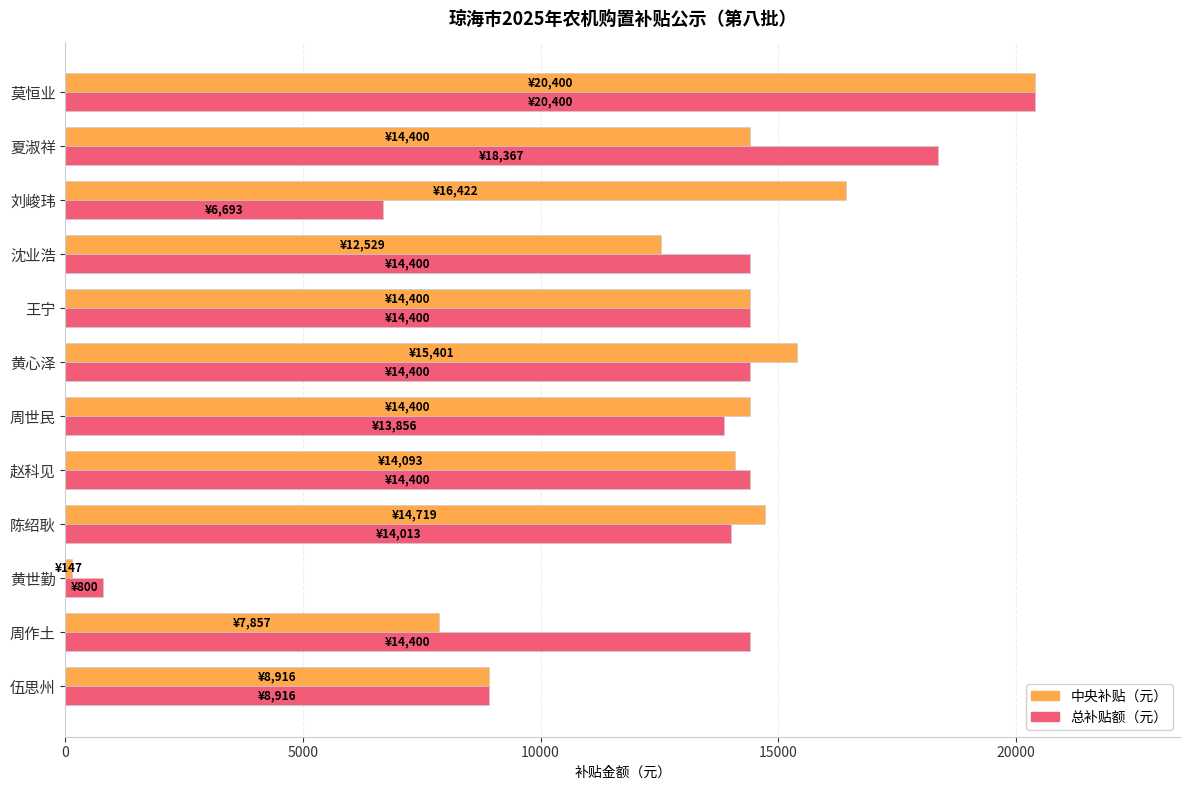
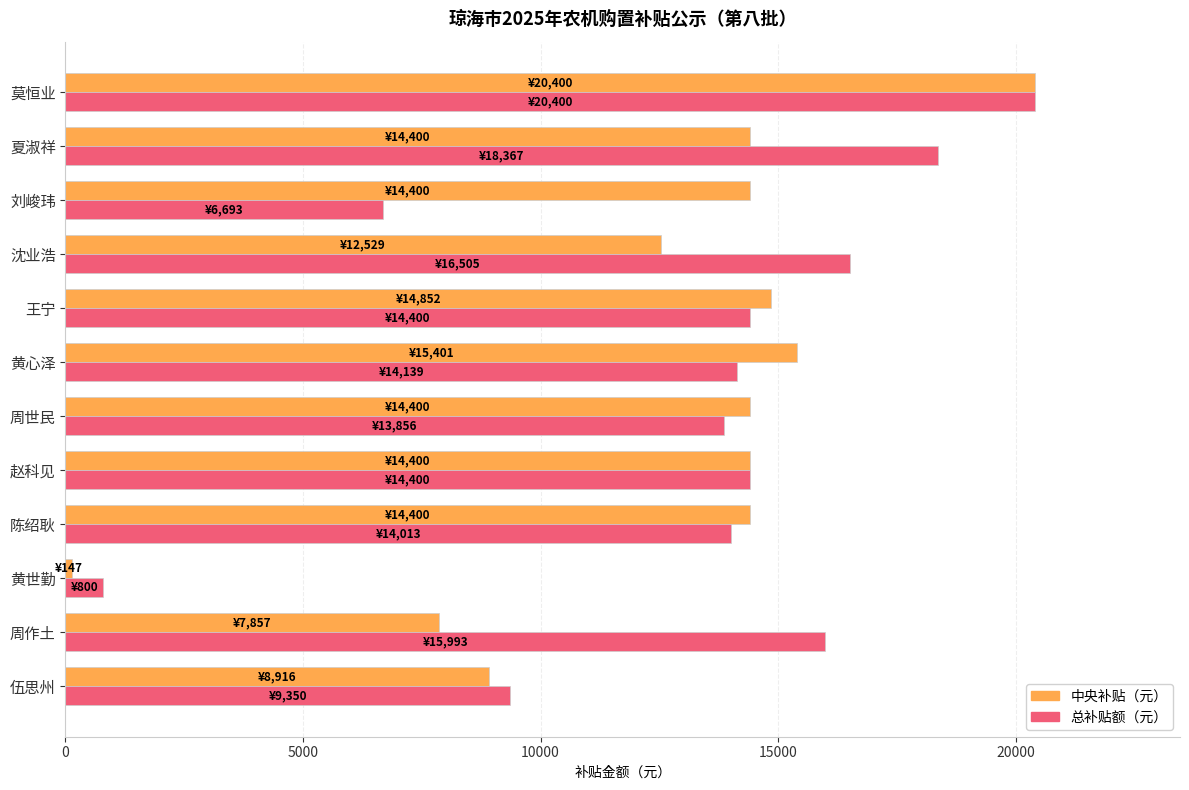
  {
    "中央补贴（元）": {
      "莫恒业": "¥20,400",
      "夏淑祥": "¥14,400",
-     "刘峻玮": "¥16,422",
+     "刘峻玮": "¥14,400",
      "沈业浩": "¥12,529",
-     "王宁": "¥14,400",
+     "王宁": "¥14,852",
      "黄心泽": "¥15,401",
      "周世民": "¥14,400",
-     "赵科见": "¥14,093",
-     "陈绍耿": "¥14,719",
+     "赵科见": "¥14,400",
+     "陈绍耿": "¥14,400",
      "黄世勤": "¥147",
      "周作土": "¥7,857",
      "伍思州": "¥8,916"
    },
    "总补贴额（元）": {
      "莫恒业": "¥20,400",
      "夏淑祥": "¥18,367",
      "刘峻玮": "¥6,693",
-     "沈业浩": "¥14,400",
+     "沈业浩": "¥16,505",
      "王宁": "¥14,400",
-     "黄心泽": "¥14,400",
+     "黄心泽": "¥14,139",
      "周世民": "¥13,856",
      "赵科见": "¥14,400",
      "陈绍耿": "¥14,013",
      "黄世勤": "¥800",
-     "周作土": "¥14,400",
-     "伍思州": "¥8,916"
+     "周作土": "¥15,993",
+     "伍思州": "¥9,350"
    }
  }
